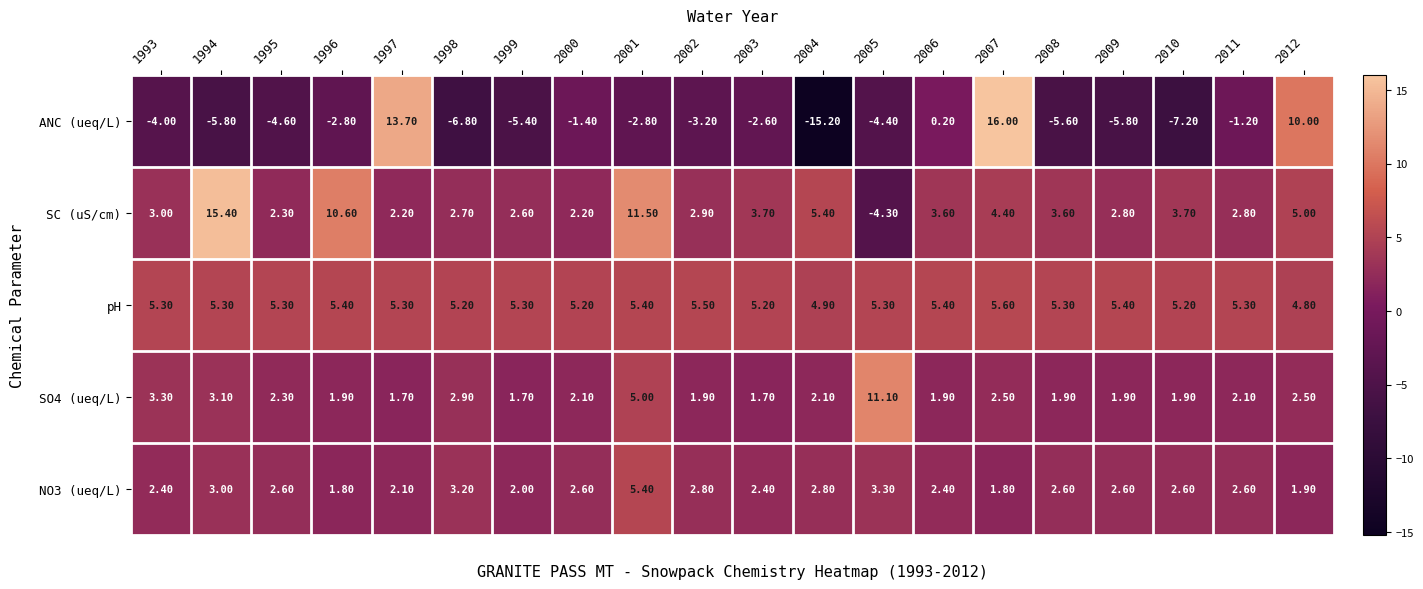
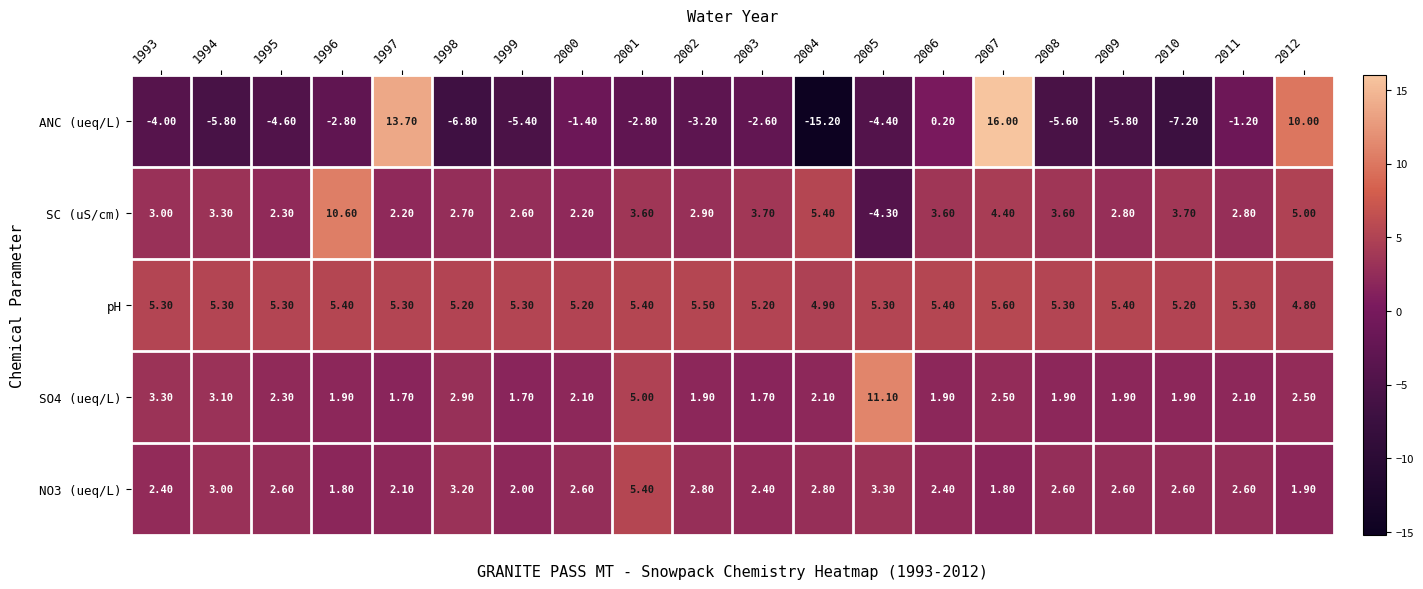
  {
    "ANC (ueq/L)": {
      "1993": -4.00,
      "1994": -5.80,
      "1995": -4.60,
      "1996": -2.80,
      "1997": 13.70,
      "1998": -6.80,
      "1999": -5.40,
      "2000": -1.40,
      "2001": -2.80,
      "2002": -3.20,
      "2003": -2.60,
      "2004": -15.20,
      "2005": -4.40,
      "2006": 0.20,
      "2007": 16.00,
      "2008": -5.60,
      "2009": -5.80,
      "2010": -7.20,
      "2011": -1.20,
      "2012": 10.00
    },
    "SC (uS/cm)": {
      "1993": 3.00,
-     "1994": 15.40,
+     "1994": 3.30,
      "1995": 2.30,
      "1996": 10.60,
      "1997": 2.20,
      "1998": 2.70,
      "1999": 2.60,
      "2000": 2.20,
-     "2001": 11.50,
+     "2001": 3.60,
      "2002": 2.90,
      "2003": 3.70,
      "2004": 5.40,
      "2005": -4.30,
      "2006": 3.60,
      "2007": 4.40,
      "2008": 3.60,
      "2009": 2.80,
      "2010": 3.70,
      "2011": 2.80,
      "2012": 5.00
    },
    "pH": {
      "1993": 5.30,
      "1994": 5.30,
      "1995": 5.30,
      "1996": 5.40,
      "1997": 5.30,
      "1998": 5.20,
      "1999": 5.30,
      "2000": 5.20,
      "2001": 5.40,
      "2002": 5.50,
      "2003": 5.20,
      "2004": 4.90,
      "2005": 5.30,
      "2006": 5.40,
      "2007": 5.60,
      "2008": 5.30,
      "2009": 5.40,
      "2010": 5.20,
      "2011": 5.30,
      "2012": 4.80
    },
    "SO4 (ueq/L)": {
      "1993": 3.30,
      "1994": 3.10,
      "1995": 2.30,
      "1996": 1.90,
      "1997": 1.70,
      "1998": 2.90,
      "1999": 1.70,
      "2000": 2.10,
      "2001": 5.00,
      "2002": 1.90,
      "2003": 1.70,
      "2004": 2.10,
      "2005": 11.10,
      "2006": 1.90,
      "2007": 2.50,
      "2008": 1.90,
      "2009": 1.90,
      "2010": 1.90,
      "2011": 2.10,
      "2012": 2.50
    },
    "NO3 (ueq/L)": {
      "1993": 2.40,
      "1994": 3.00,
      "1995": 2.60,
      "1996": 1.80,
      "1997": 2.10,
      "1998": 3.20,
      "1999": 2.00,
      "2000": 2.60,
      "2001": 5.40,
      "2002": 2.80,
      "2003": 2.40,
      "2004": 2.80,
      "2005": 3.30,
      "2006": 2.40,
      "2007": 1.80,
      "2008": 2.60,
      "2009": 2.60,
      "2010": 2.60,
      "2011": 2.60,
      "2012": 1.90
    }
  }
